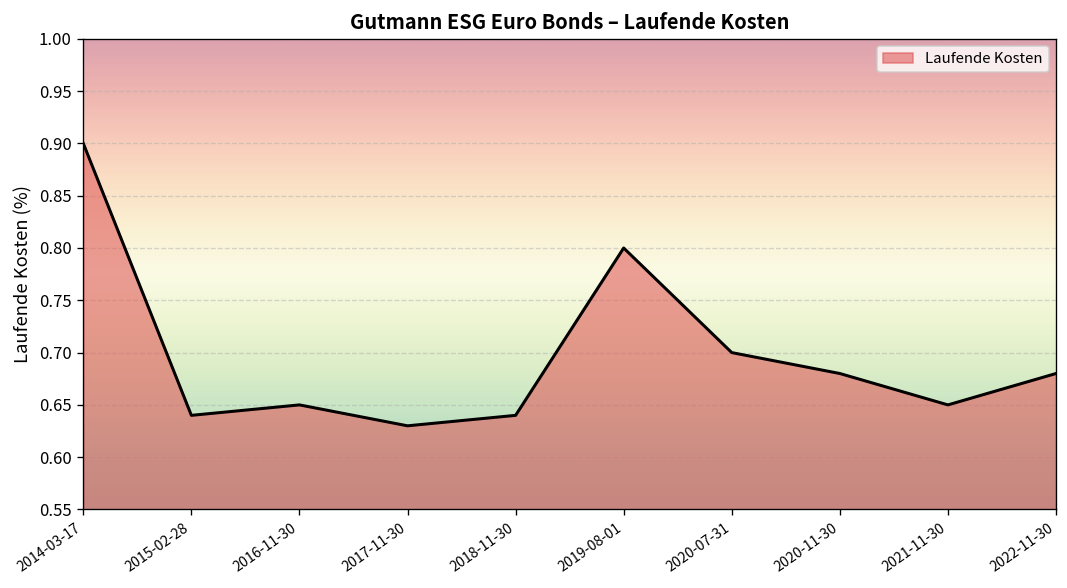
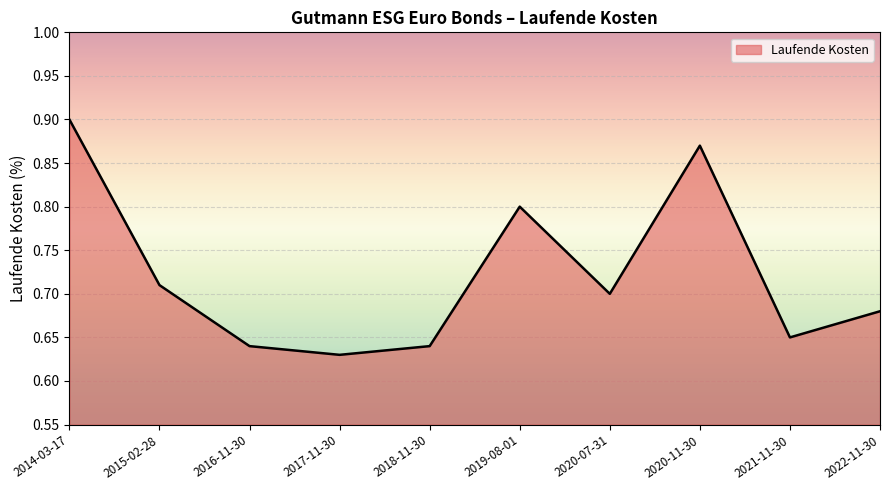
  {
    "2014-03-17": 0.90,
-   "2015-02-28": 0.64,
-   "2016-11-30": 0.65,
+   "2015-02-28": 0.71,
+   "2016-11-30": 0.64,
    "2017-11-30": 0.63,
    "2018-11-30": 0.64,
    "2019-08-01": 0.80,
    "2020-07-31": 0.70,
-   "2020-11-30": 0.68,
+   "2020-11-30": 0.87,
    "2021-11-30": 0.65,
    "2022-11-30": 0.68
  }
